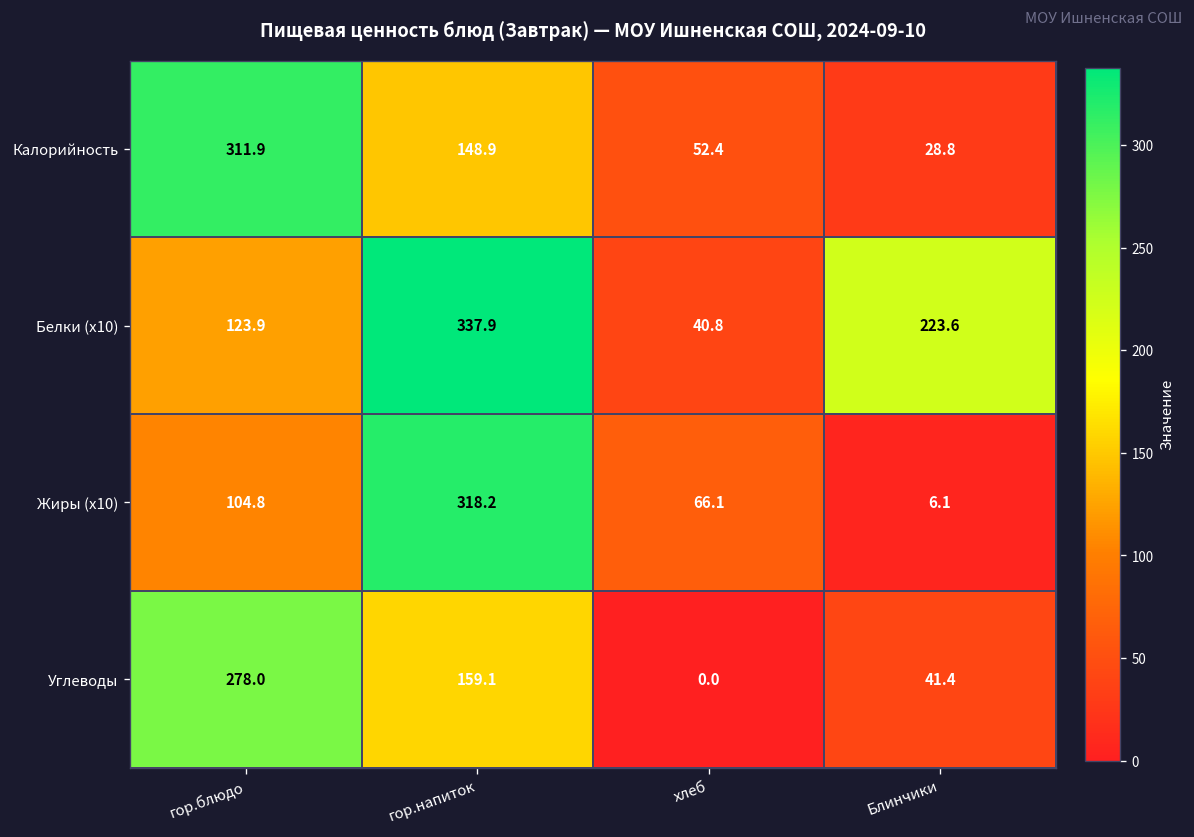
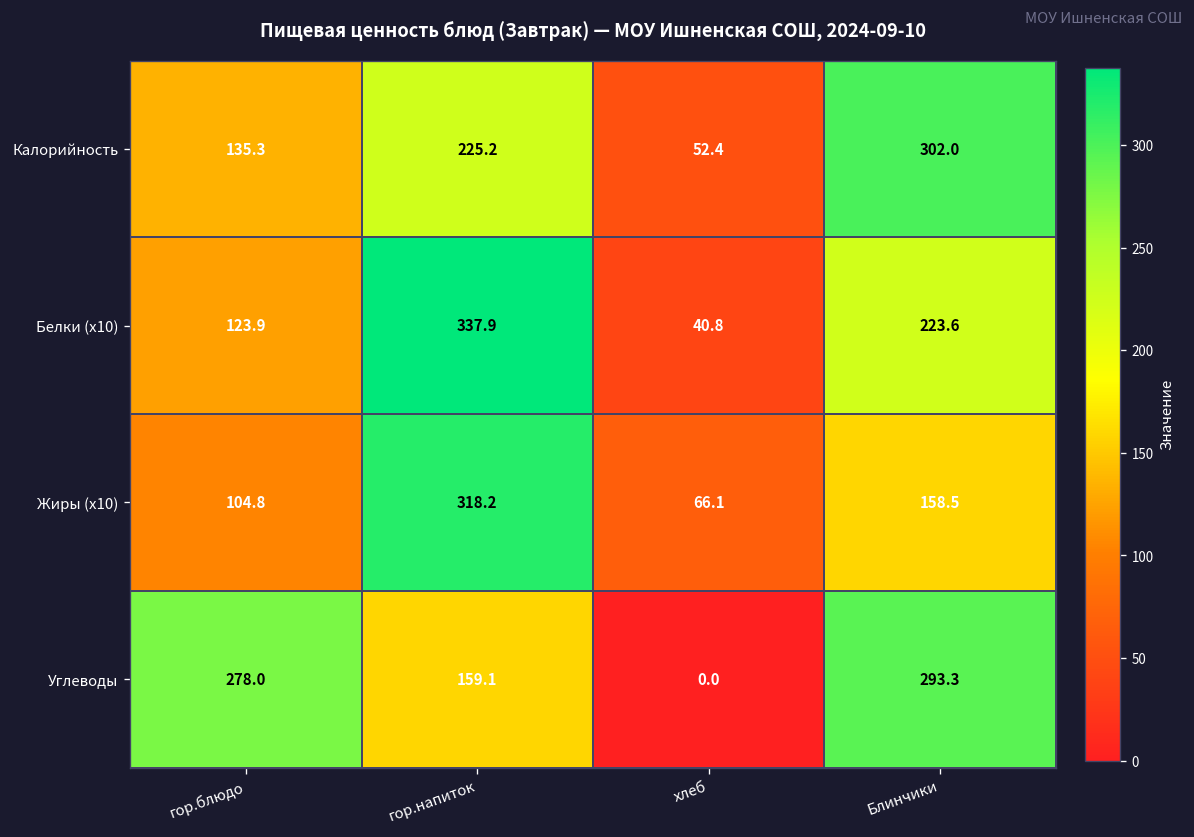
  {
    "Калорийность": {
-     "гор.блюдо": 311.9,
-     "гор.напиток": 148.9,
+     "гор.блюдо": 135.3,
+     "гор.напиток": 225.2,
      "хлеб": 52.4,
-     "Блинчики": 28.8
+     "Блинчики": 302.0
    },
    "Белки (x10)": {
      "гор.блюдо": 123.9,
      "гор.напиток": 337.9,
      "хлеб": 40.8,
      "Блинчики": 223.6
    },
    "Жиры (x10)": {
      "гор.блюдо": 104.8,
      "гор.напиток": 318.2,
      "хлеб": 66.1,
-     "Блинчики": 6.1
+     "Блинчики": 158.5
    },
    "Углеводы": {
      "гор.блюдо": 278.0,
      "гор.напиток": 159.1,
      "хлеб": 0.0,
-     "Блинчики": 41.4
+     "Блинчики": 293.3
    }
  }
